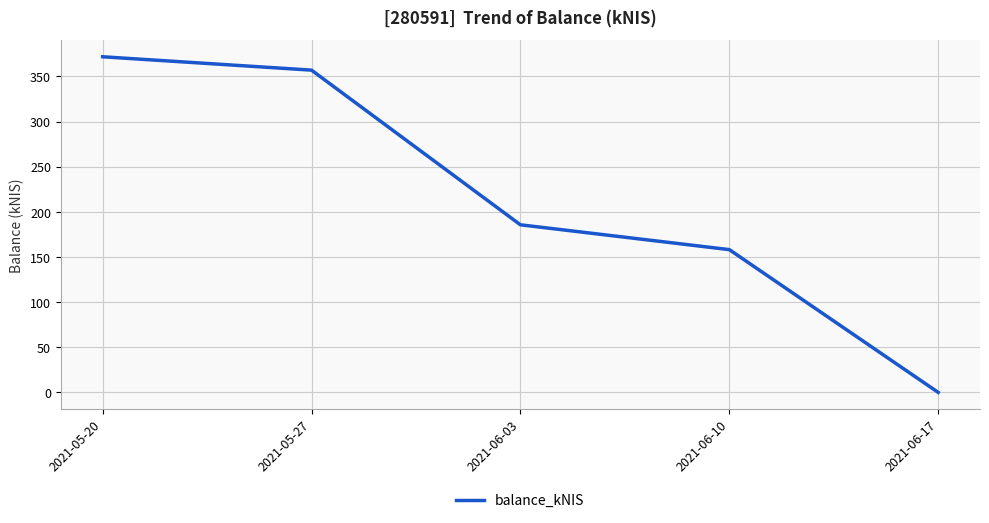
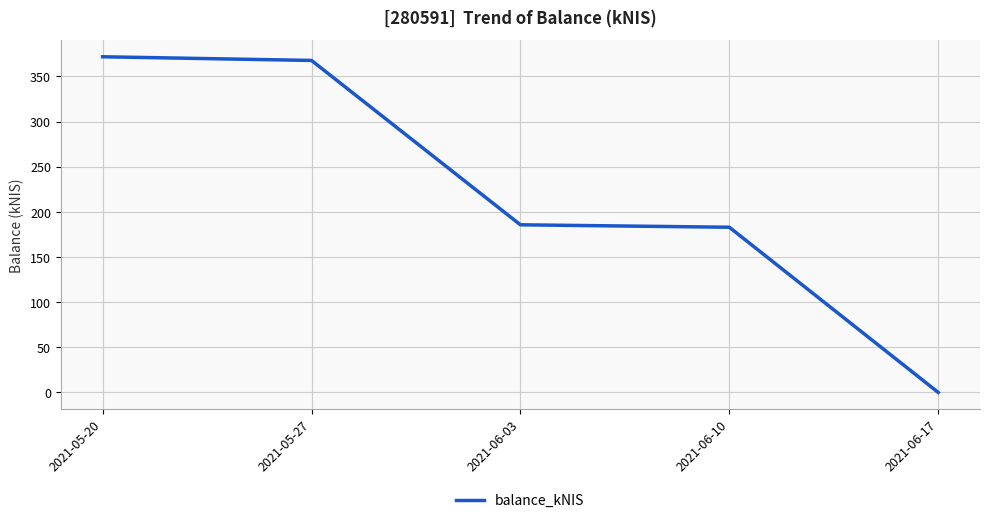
  {
    "2021-05-20": 370,
-   "2021-05-27": 360,
+   "2021-05-27": 370,
    "2021-06-03": 190,
-   "2021-06-10": 160,
+   "2021-06-10": 180,
    "2021-06-17": 0
  }
